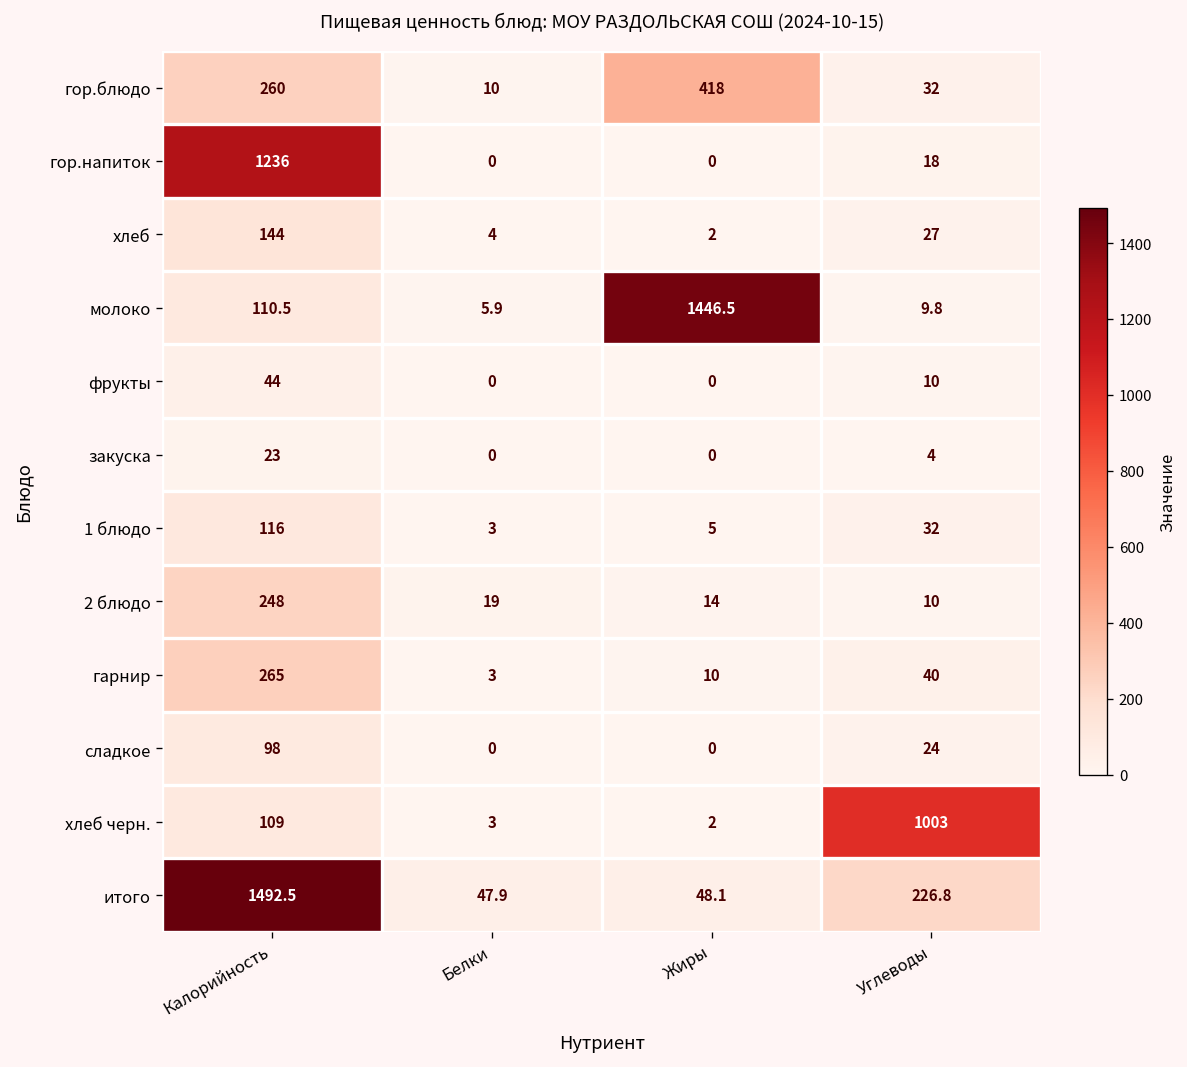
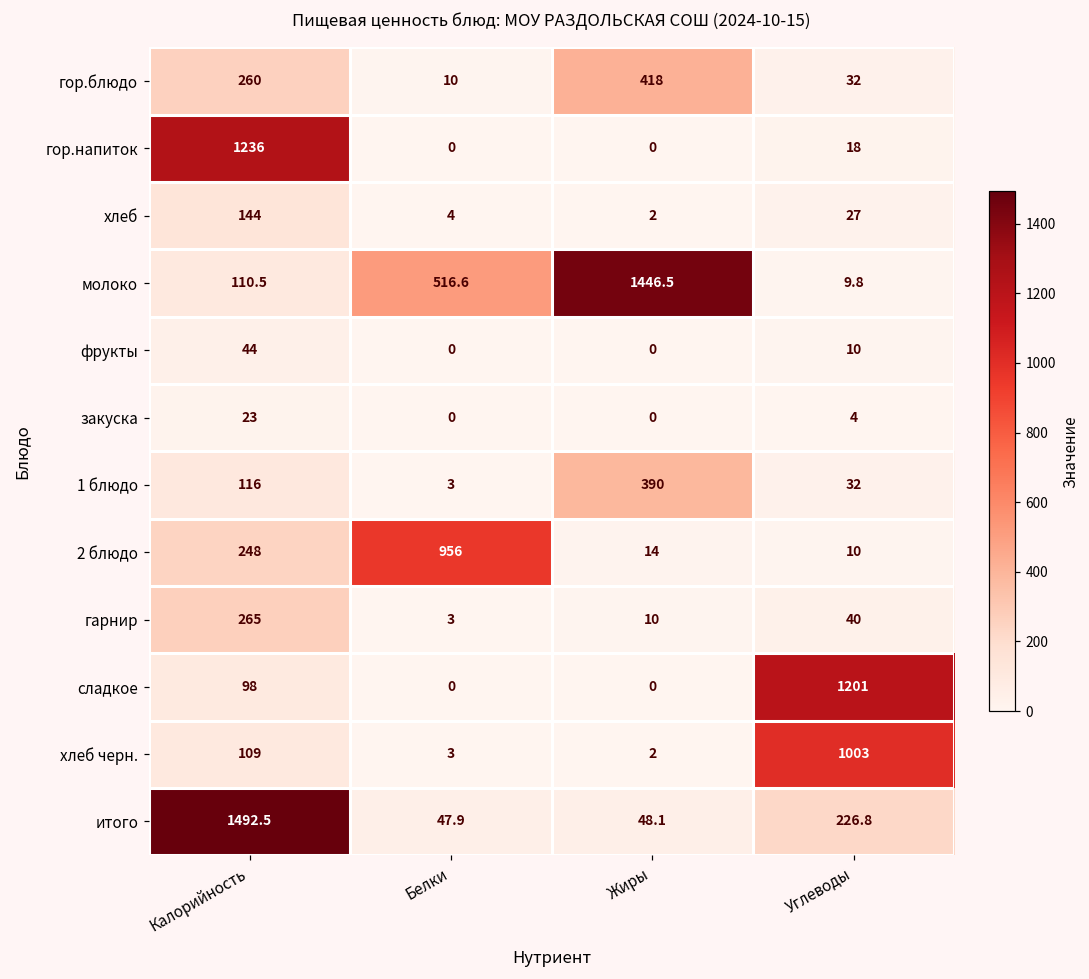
  {
    "гор.блюдо": {
      "Калорийность": 260,
      "Белки": 10,
      "Жиры": 418,
      "Углеводы": 32
    },
    "гор.напиток": {
      "Калорийность": 1236,
      "Белки": 0,
      "Жиры": 0,
      "Углеводы": 18
    },
    "хлеб": {
      "Калорийность": 144,
      "Белки": 4,
      "Жиры": 2,
      "Углеводы": 27
    },
    "молоко": {
      "Калорийность": 110.5,
-     "Белки": 5.9,
+     "Белки": 516.6,
      "Жиры": 1446.5,
      "Углеводы": 9.8
    },
    "фрукты": {
      "Калорийность": 44,
      "Белки": 0,
      "Жиры": 0,
      "Углеводы": 10
    },
    "закуска": {
      "Калорийность": 23,
      "Белки": 0,
      "Жиры": 0,
      "Углеводы": 4
    },
    "1 блюдо": {
      "Калорийность": 116,
      "Белки": 3,
-     "Жиры": 5,
+     "Жиры": 390,
      "Углеводы": 32
    },
    "2 блюдо": {
      "Калорийность": 248,
-     "Белки": 19,
+     "Белки": 956,
      "Жиры": 14,
      "Углеводы": 10
    },
    "гарнир": {
      "Калорийность": 265,
      "Белки": 3,
      "Жиры": 10,
      "Углеводы": 40
    },
    "сладкое": {
      "Калорийность": 98,
      "Белки": 0,
      "Жиры": 0,
-     "Углеводы": 24
+     "Углеводы": 1201
    },
    "хлеб черн.": {
      "Калорийность": 109,
      "Белки": 3,
      "Жиры": 2,
      "Углеводы": 1003
    },
    "итого": {
      "Калорийность": 1492.5,
      "Белки": 47.9,
      "Жиры": 48.1,
      "Углеводы": 226.8
    }
  }
